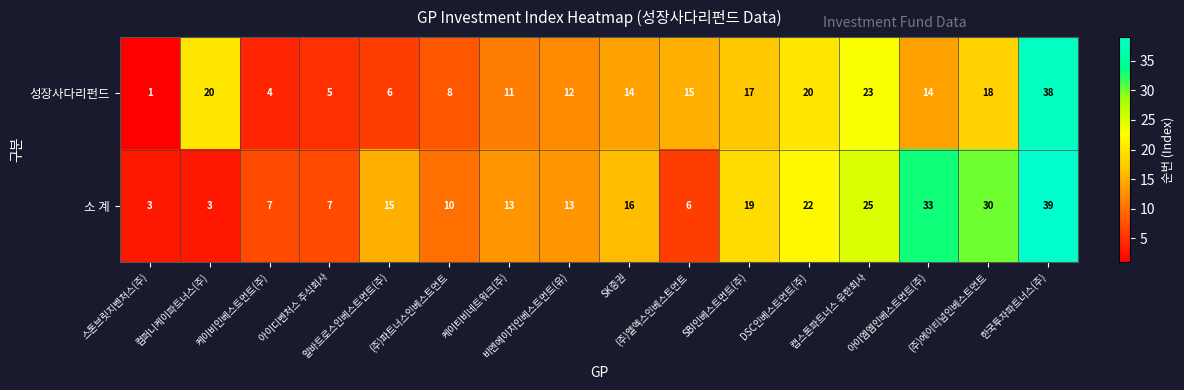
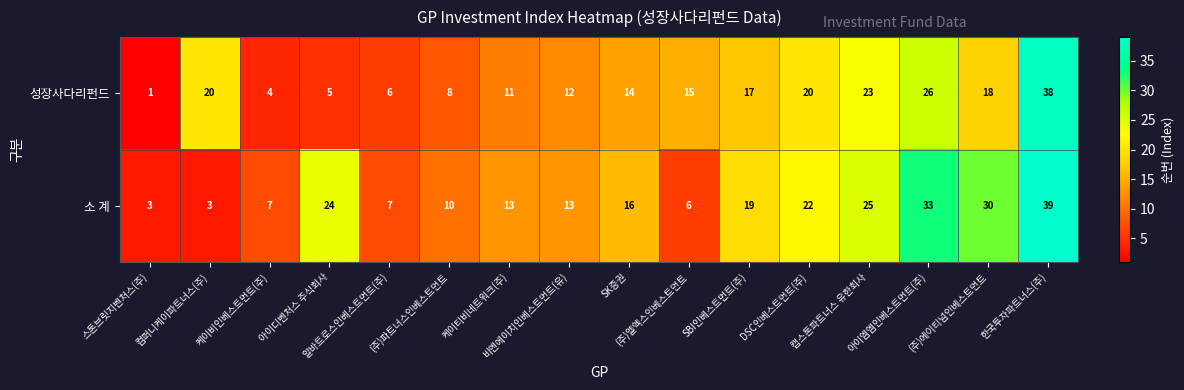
  {
    "성장사다리펀드": {
      "스톤브릿지벤처스(주)": 1,
      "컴퍼니케이파트너스(주)": 20,
      "케이비인베스트먼트(주)": 4,
      "아이디벤처스 주식회사": 5,
      "알바트로스인베스트먼트(주)": 6,
      "(주)파트너스인베스트먼트": 8,
      "케이티비네트워크(주)": 11,
      "비엔에이치인베스트먼트(유)": 12,
      "SK증권": 14,
      "(주)엘엑스인베스트먼트": 15,
      "SBI인베스트먼트(주)": 17,
      "DSC인베스트먼트(주)": 20,
      "캡스톤파트너스 유한회사": 23,
-     "아이엠엠인베스트먼트(주)": 14,
+     "아이엠엠인베스트먼트(주)": 26,
      "(주)에이티넘인베스트먼트": 18,
      "한국투자파트너스(주)": 38
    },
    "소 계": {
      "스톤브릿지벤처스(주)": 3,
      "컴퍼니케이파트너스(주)": 3,
      "케이비인베스트먼트(주)": 7,
-     "아이디벤처스 주식회사": 7,
-     "알바트로스인베스트먼트(주)": 15,
+     "아이디벤처스 주식회사": 24,
+     "알바트로스인베스트먼트(주)": 7,
      "(주)파트너스인베스트먼트": 10,
      "케이티비네트워크(주)": 13,
      "비엔에이치인베스트먼트(유)": 13,
      "SK증권": 16,
      "(주)엘엑스인베스트먼트": 6,
      "SBI인베스트먼트(주)": 19,
      "DSC인베스트먼트(주)": 22,
      "캡스톤파트너스 유한회사": 25,
      "아이엠엠인베스트먼트(주)": 33,
      "(주)에이티넘인베스트먼트": 30,
      "한국투자파트너스(주)": 39
    }
  }
